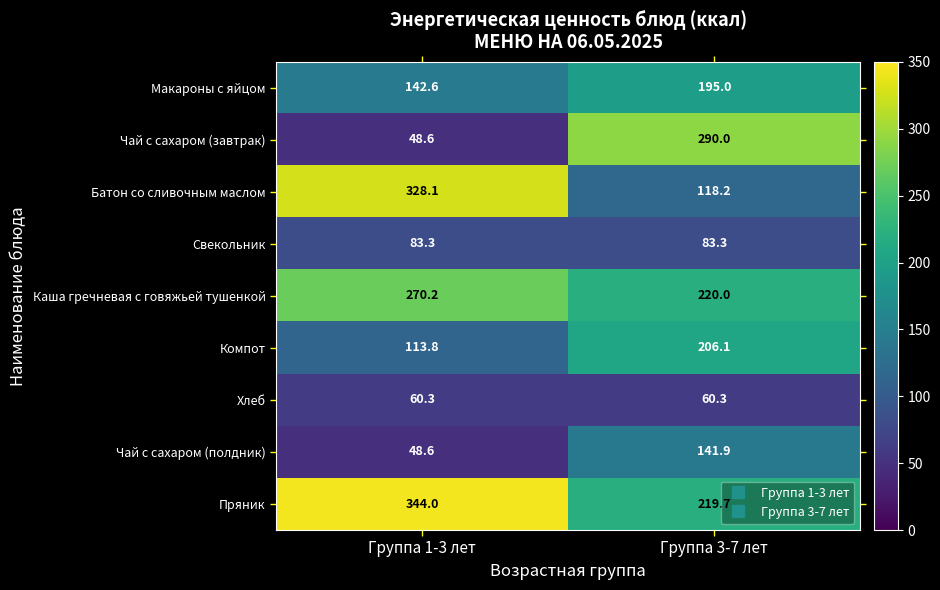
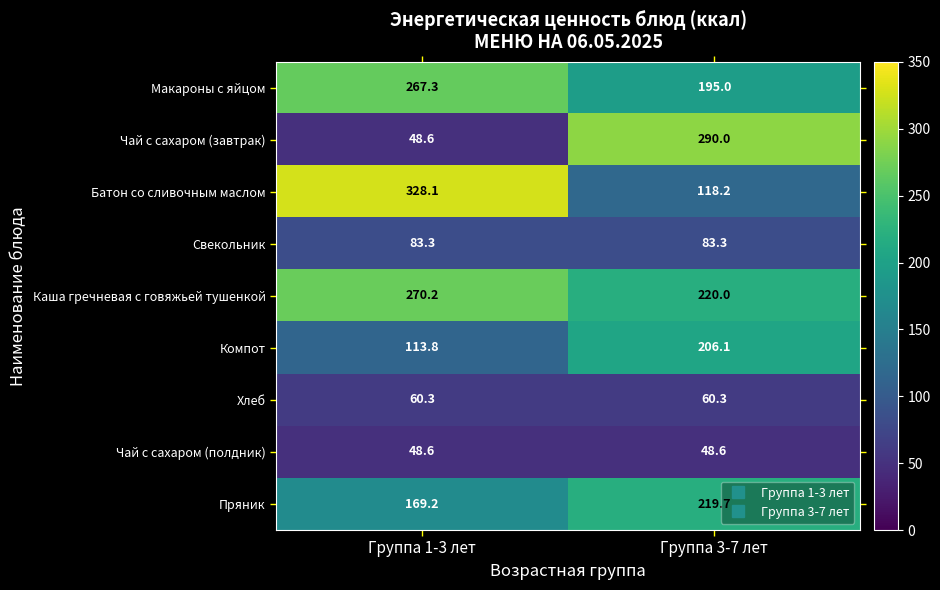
  {
    "Макароны с яйцом": {
-     "Группа 1-3 лет": 142.6,
+     "Группа 1-3 лет": 267.3,
      "Группа 3-7 лет": 195.0
    },
    "Чай с сахаром (завтрак)": {
      "Группа 1-3 лет": 48.6,
      "Группа 3-7 лет": 290.0
    },
    "Батон со сливочным маслом": {
      "Группа 1-3 лет": 328.1,
      "Группа 3-7 лет": 118.2
    },
    "Свекольник": {
      "Группа 1-3 лет": 83.3,
      "Группа 3-7 лет": 83.3
    },
    "Каша гречневая с говяжьей тушенкой": {
      "Группа 1-3 лет": 270.2,
      "Группа 3-7 лет": 220.0
    },
    "Компот": {
      "Группа 1-3 лет": 113.8,
      "Группа 3-7 лет": 206.1
    },
    "Хлеб": {
      "Группа 1-3 лет": 60.3,
      "Группа 3-7 лет": 60.3
    },
    "Чай с сахаром (полдник)": {
      "Группа 1-3 лет": 48.6,
-     "Группа 3-7 лет": 141.9
+     "Группа 3-7 лет": 48.6
    },
    "Пряник": {
-     "Группа 1-3 лет": 344.0
+     "Группа 1-3 лет": 169.2
    }
  }
